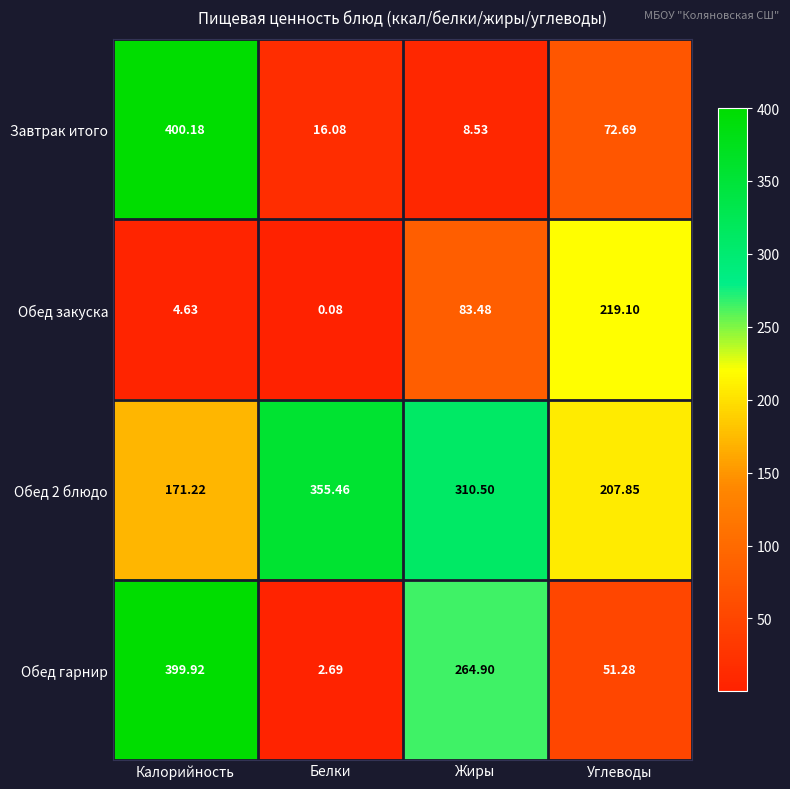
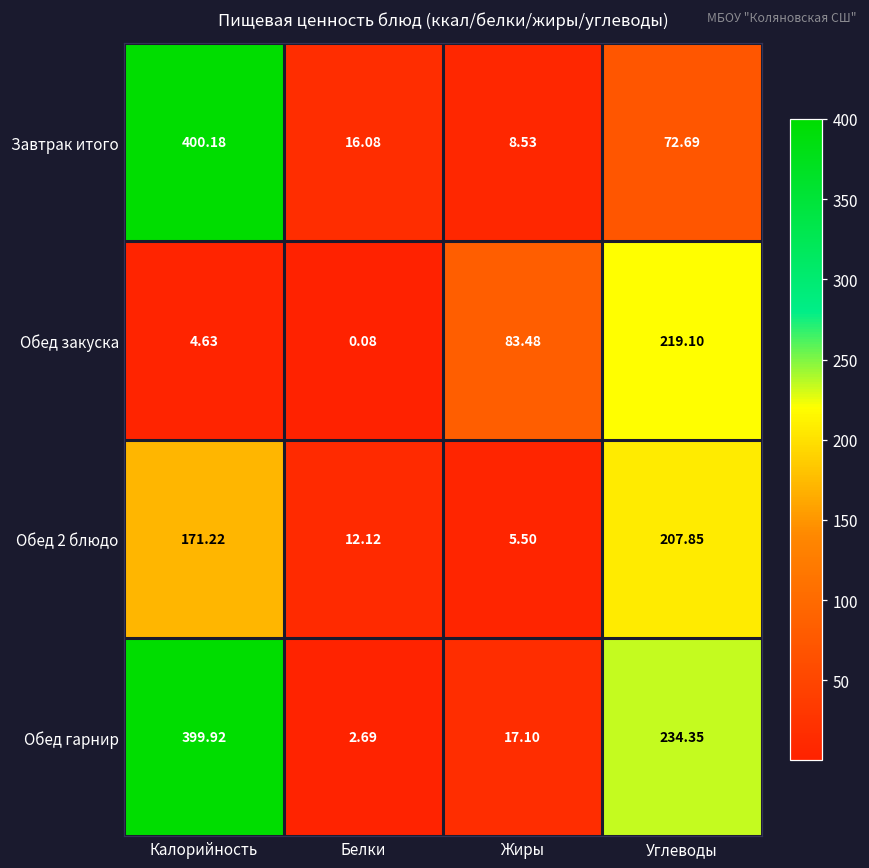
  {
    "Завтрак итого": {
      "Калорийность": 400.18,
      "Белки": 16.08,
      "Жиры": 8.53,
      "Углеводы": 72.69
    },
    "Обед закуска": {
      "Калорийность": 4.63,
      "Белки": 0.08,
      "Жиры": 83.48,
      "Углеводы": 219.10
    },
    "Обед 2 блюдо": {
      "Калорийность": 171.22,
-     "Белки": 355.46,
-     "Жиры": 310.50,
+     "Белки": 12.12,
+     "Жиры": 5.50,
      "Углеводы": 207.85
    },
    "Обед гарнир": {
      "Калорийность": 399.92,
      "Белки": 2.69,
-     "Жиры": 264.90,
-     "Углеводы": 51.28
+     "Жиры": 17.10,
+     "Углеводы": 234.35
    }
  }
